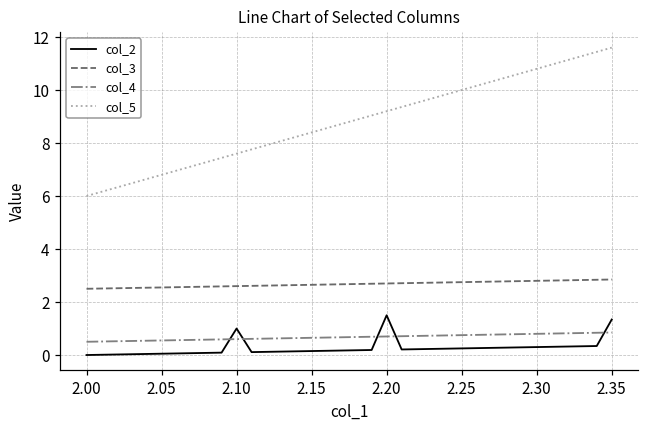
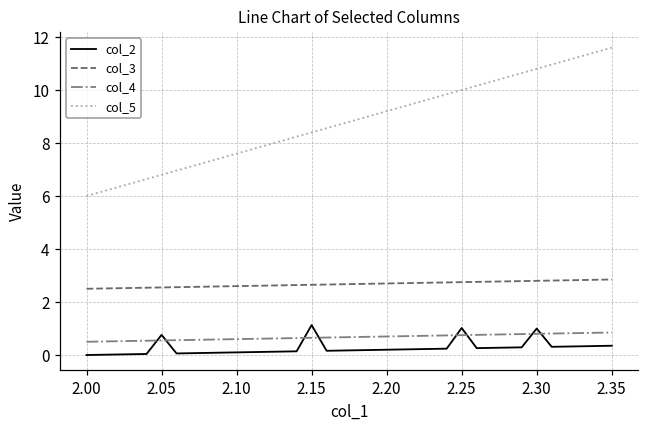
  {
    "col_2": {
      "2.00": 0.0,
-     "2.05": 0.1,
-     "2.10": 1.0,
-     "2.15": 0.2,
-     "2.20": 1.5,
-     "2.25": 0.3,
-     "2.30": 0.3,
-     "2.35": 1.3
+     "2.05": 0.8,
+     "2.10": 0.1,
+     "2.15": 1.1,
+     "2.20": 0.2,
+     "2.25": 1.0,
+     "2.30": 1.0,
+     "2.35": 0.4
    },
    "col_5": {
      "2.00": 6.0,
      "2.05": 6.8,
      "2.10": 7.6,
      "2.15": 8.4,
      "2.20": 9.2,
      "2.25": 10.0,
      "2.30": 10.8,
      "2.35": 11.6
    }
  }
